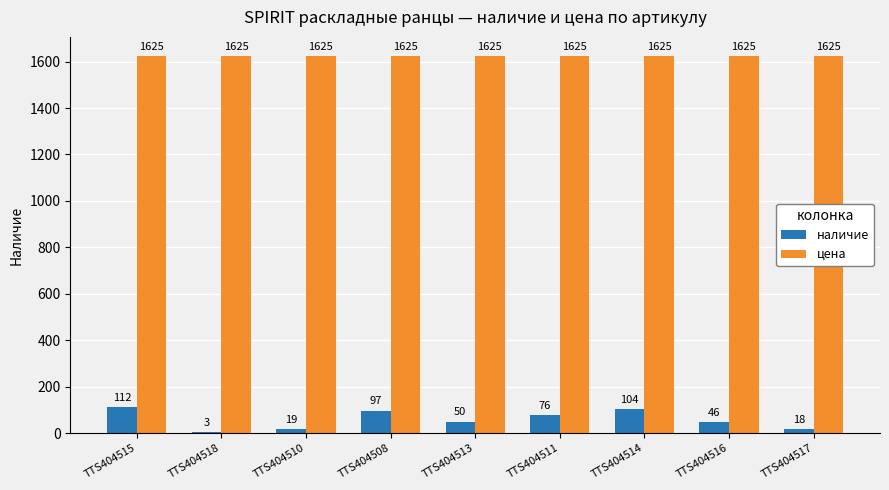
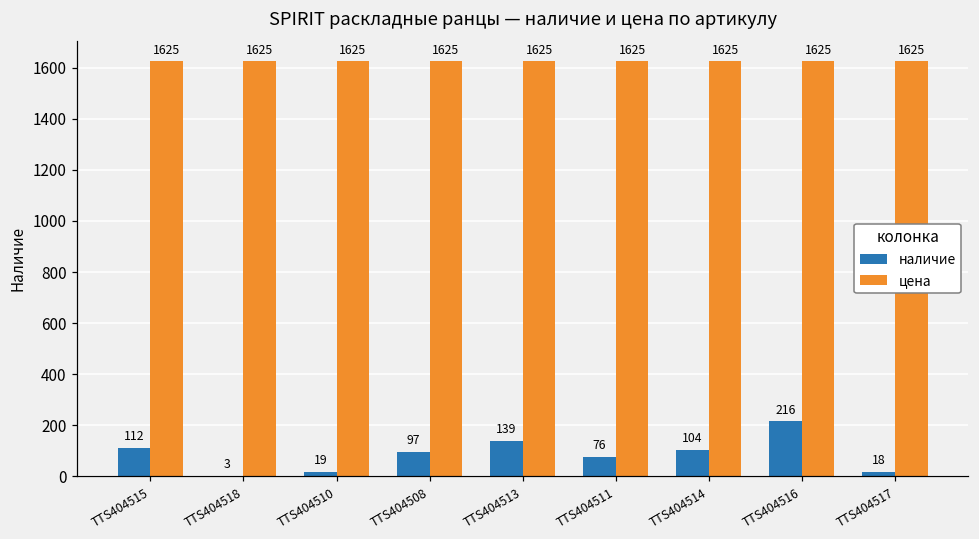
  {
    "наличие": {
      "TTS404515": 112,
      "TTS404518": 3,
      "TTS404510": 19,
      "TTS404508": 97,
-     "TTS404513": 50,
+     "TTS404513": 139,
      "TTS404511": 76,
      "TTS404514": 104,
-     "TTS404516": 46,
+     "TTS404516": 216,
      "TTS404517": 18
    },
    "цена": {
      "TTS404515": 1625,
      "TTS404518": 1625,
      "TTS404510": 1625,
      "TTS404508": 1625,
      "TTS404513": 1625,
      "TTS404511": 1625,
      "TTS404514": 1625,
      "TTS404516": 1625,
      "TTS404517": 1625
    }
  }
